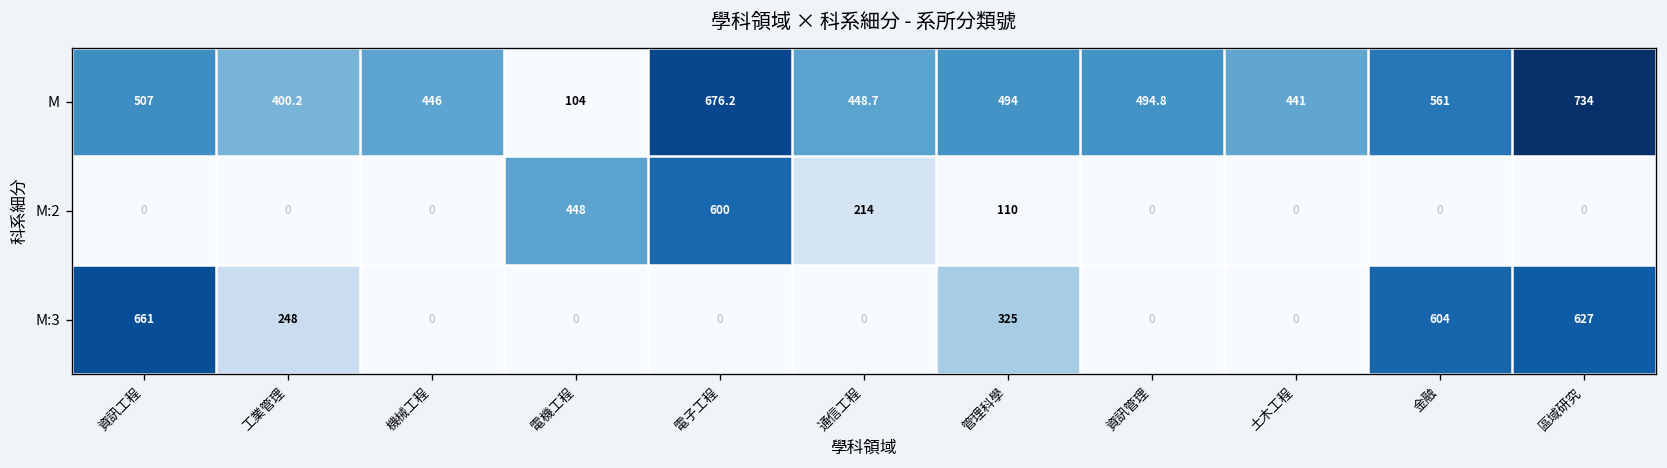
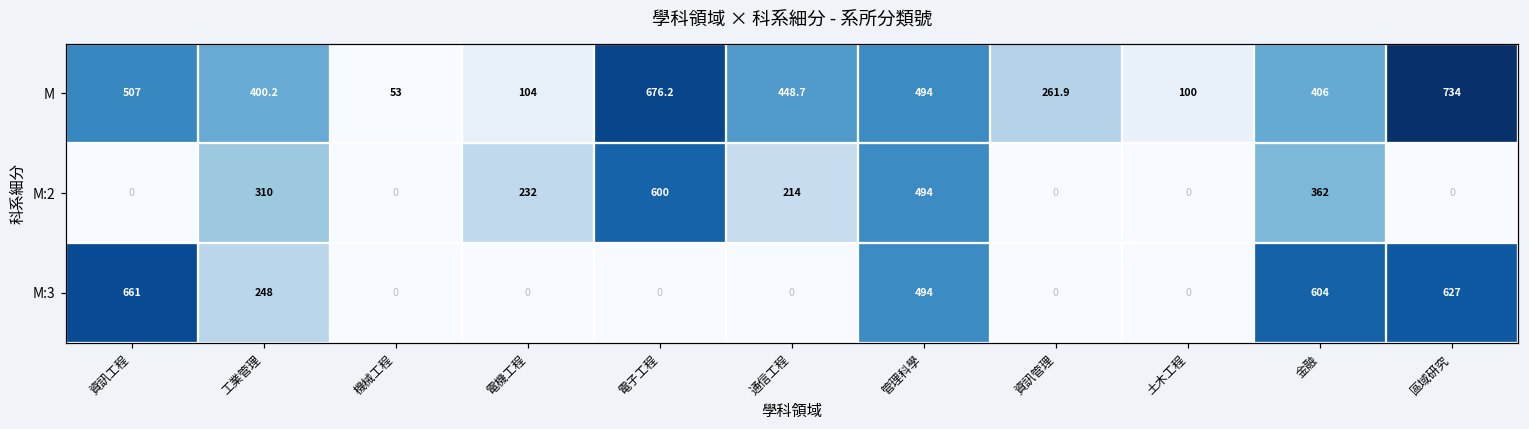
  {
    "M": {
      "資訊工程": 507,
      "工業管理": 400.2,
-     "機械工程": 446,
+     "機械工程": 53,
      "電機工程": 104,
      "電子工程": 676.2,
      "通信工程": 448.7,
      "管理科學": 494,
-     "資訊管理": 494.8,
-     "土木工程": 441,
-     "金融": 561,
+     "資訊管理": 261.9,
+     "土木工程": 100,
+     "金融": 406,
      "區域研究": 734
    },
    "M:2": {
      "資訊工程": 0,
-     "工業管理": 0,
+     "工業管理": 310,
      "機械工程": 0,
-     "電機工程": 448,
+     "電機工程": 232,
      "電子工程": 600,
      "通信工程": 214,
-     "管理科學": 110,
+     "管理科學": 494,
      "資訊管理": 0,
      "土木工程": 0,
-     "金融": 0,
+     "金融": 362,
      "區域研究": 0
    },
    "M:3": {
      "資訊工程": 661,
      "工業管理": 248,
      "機械工程": 0,
      "電機工程": 0,
      "電子工程": 0,
      "通信工程": 0,
-     "管理科學": 325,
+     "管理科學": 494,
      "資訊管理": 0,
      "土木工程": 0,
      "金融": 604,
      "區域研究": 627
    }
  }
